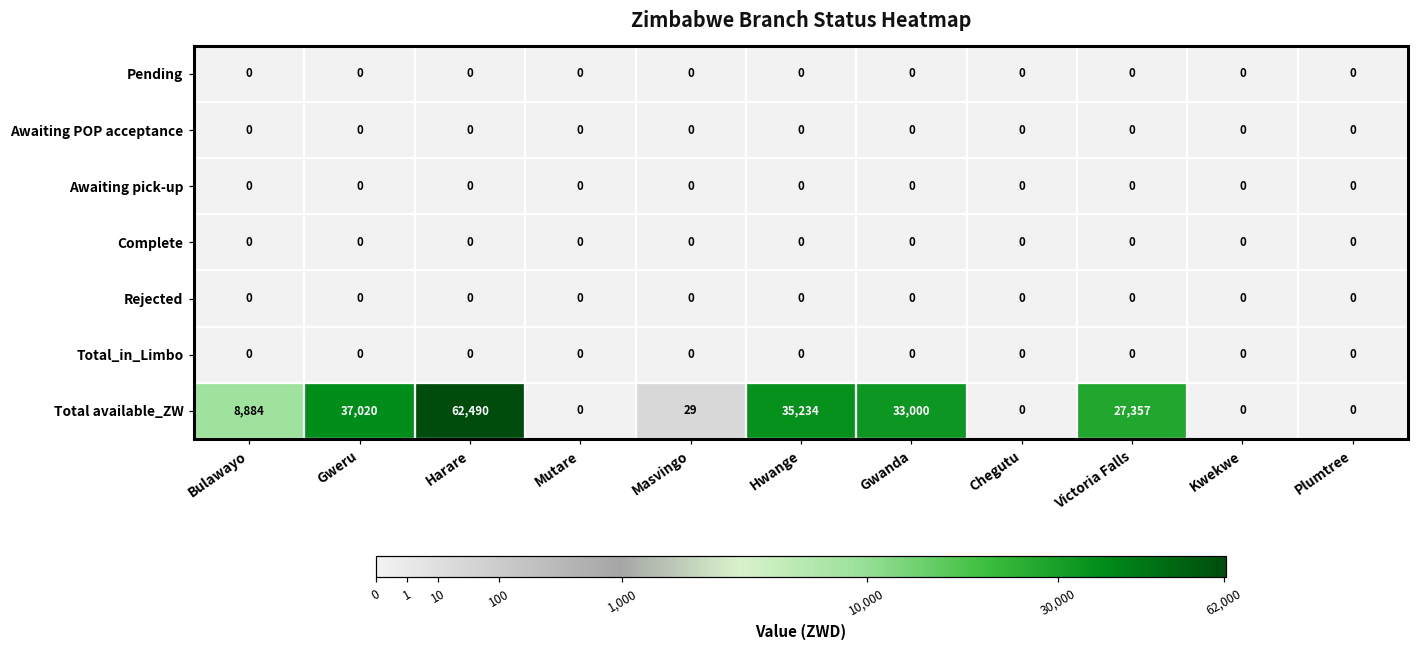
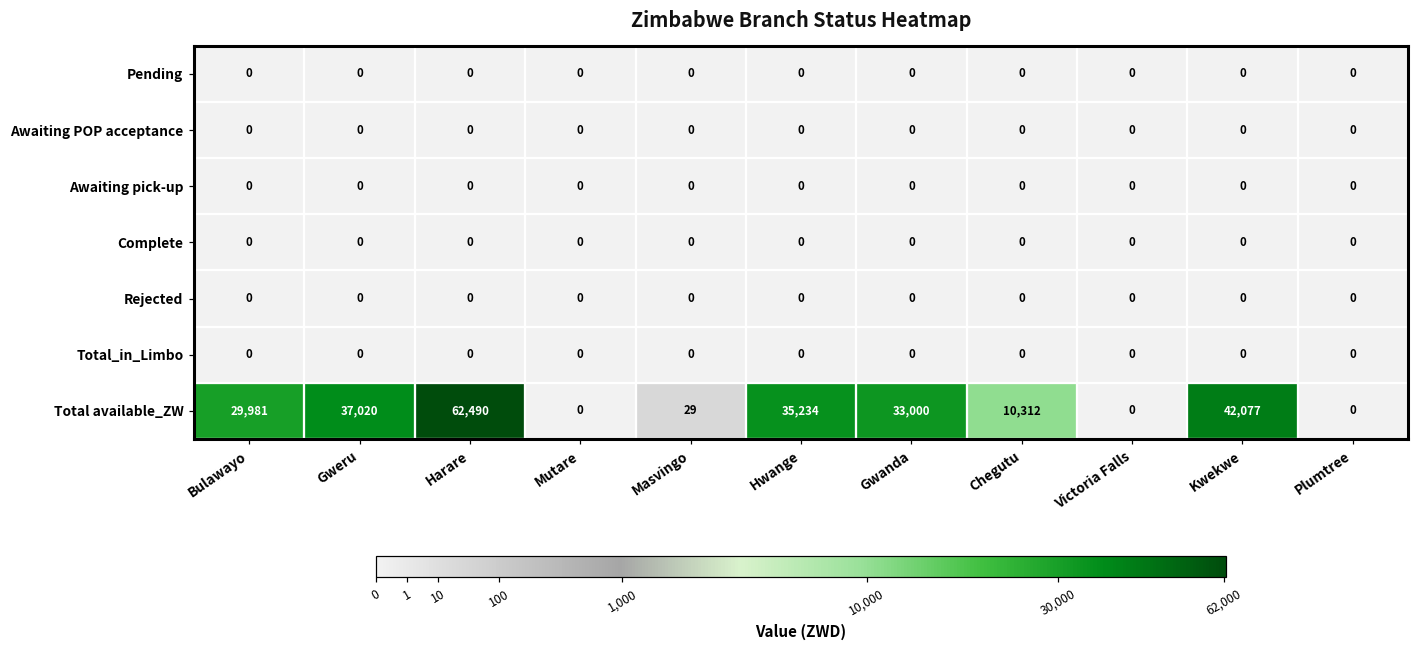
  {
    "Pending": {
      "Bulawayo": "0",
      "Gweru": "0",
      "Harare": "0",
      "Mutare": "0",
      "Masvingo": "0",
      "Hwange": "0",
      "Gwanda": "0",
      "Chegutu": "0",
      "Victoria Falls": "0",
      "Kwekwe": "0",
      "Plumtree": "0"
    },
    "Awaiting POP acceptance": {
      "Bulawayo": "0",
      "Gweru": "0",
      "Harare": "0",
      "Mutare": "0",
      "Masvingo": "0",
      "Hwange": "0",
      "Gwanda": "0",
      "Chegutu": "0",
      "Victoria Falls": "0",
      "Kwekwe": "0",
      "Plumtree": "0"
    },
    "Awaiting pick-up": {
      "Bulawayo": "0",
      "Gweru": "0",
      "Harare": "0",
      "Mutare": "0",
      "Masvingo": "0",
      "Hwange": "0",
      "Gwanda": "0",
      "Chegutu": "0",
      "Victoria Falls": "0",
      "Kwekwe": "0",
      "Plumtree": "0"
    },
    "Complete": {
      "Bulawayo": "0",
      "Gweru": "0",
      "Harare": "0",
      "Mutare": "0",
      "Masvingo": "0",
      "Hwange": "0",
      "Gwanda": "0",
      "Chegutu": "0",
      "Victoria Falls": "0",
      "Kwekwe": "0",
      "Plumtree": "0"
    },
    "Rejected": {
      "Bulawayo": "0",
      "Gweru": "0",
      "Harare": "0",
      "Mutare": "0",
      "Masvingo": "0",
      "Hwange": "0",
      "Gwanda": "0",
      "Chegutu": "0",
      "Victoria Falls": "0",
      "Kwekwe": "0",
      "Plumtree": "0"
    },
    "Total_in_Limbo": {
      "Bulawayo": "0",
      "Gweru": "0",
      "Harare": "0",
      "Mutare": "0",
      "Masvingo": "0",
      "Hwange": "0",
      "Gwanda": "0",
      "Chegutu": "0",
      "Victoria Falls": "0",
      "Kwekwe": "0",
      "Plumtree": "0"
    },
    "Total available_ZW": {
-     "Bulawayo": "8,884",
+     "Bulawayo": "29,981",
      "Gweru": "37,020",
      "Harare": "62,490",
      "Mutare": "0",
      "Masvingo": "29",
      "Hwange": "35,234",
      "Gwanda": "33,000",
-     "Chegutu": "0",
-     "Victoria Falls": "27,357",
-     "Kwekwe": "0",
+     "Chegutu": "10,312",
+     "Victoria Falls": "0",
+     "Kwekwe": "42,077",
      "Plumtree": "0"
    }
  }
